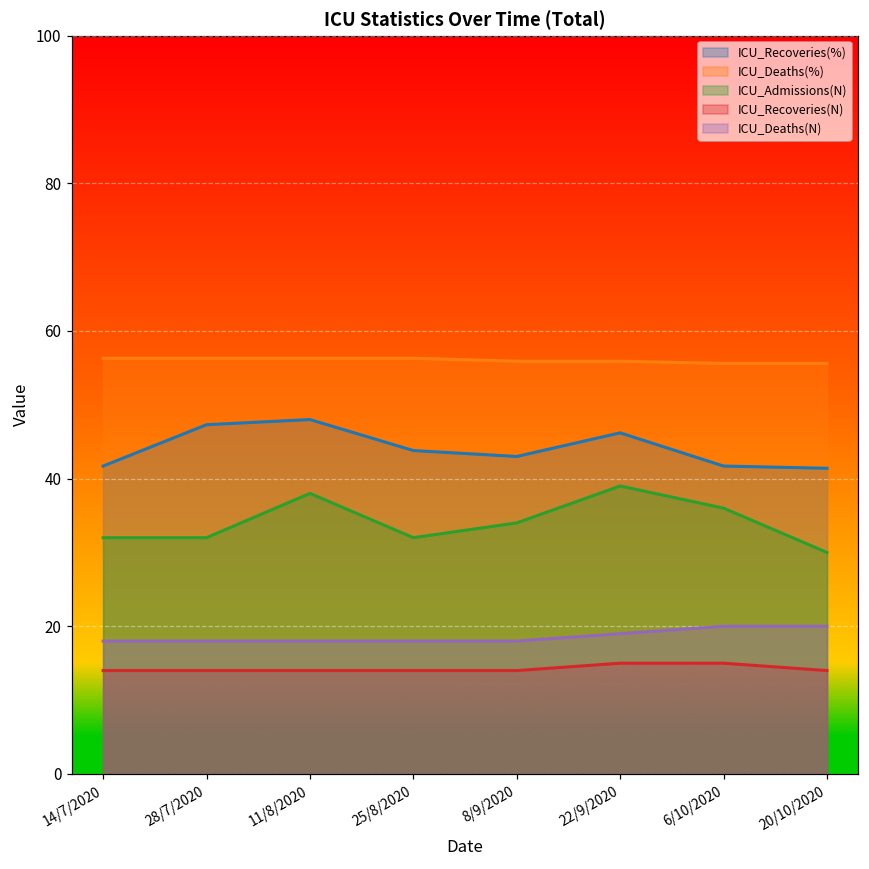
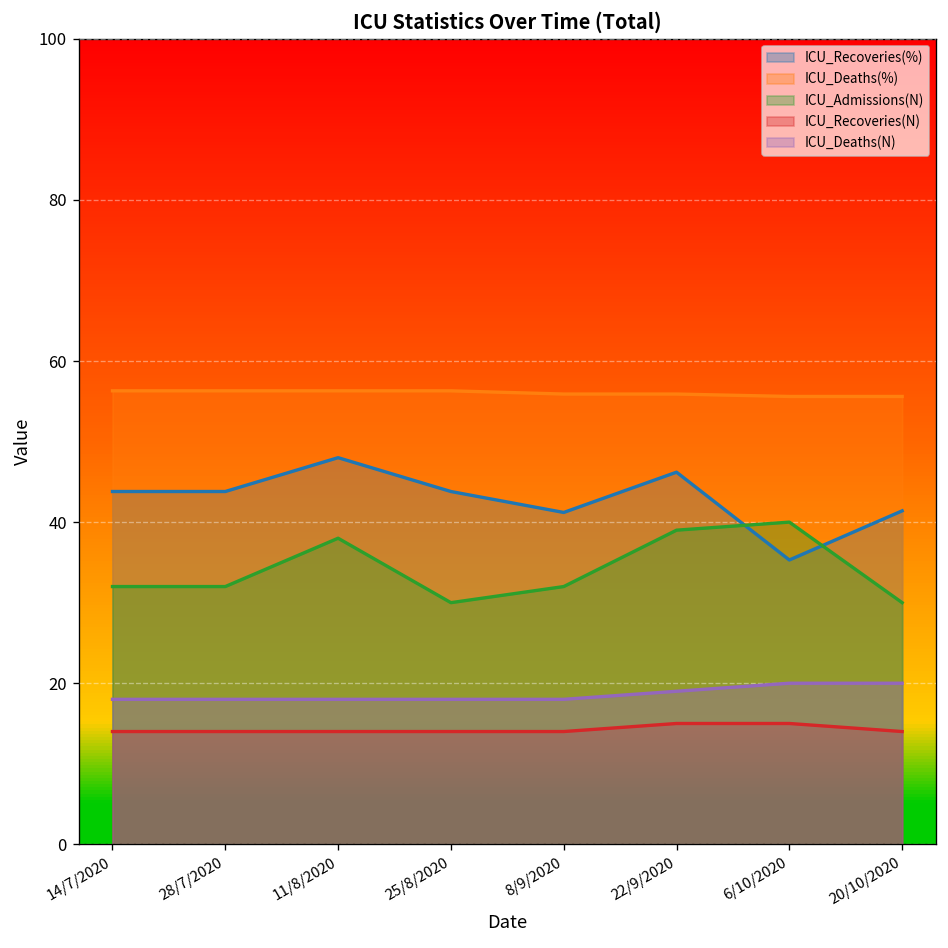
  {
    "ICU_Recoveries(%)": {
-     "14/7/2020": 42,
-     "28/7/2020": 47,
+     "14/7/2020": 44,
+     "28/7/2020": 44,
      "11/8/2020": 48,
      "25/8/2020": 44,
-     "8/9/2020": 43,
+     "8/9/2020": 41,
      "22/9/2020": 46,
-     "6/10/2020": 42,
+     "6/10/2020": 35,
      "20/10/2020": 41
    },
    "ICU_Admissions(N)": {
      "14/7/2020": 32,
      "28/7/2020": 32,
      "11/8/2020": 38,
-     "25/8/2020": 32,
-     "8/9/2020": 34,
+     "25/8/2020": 30,
+     "8/9/2020": 32,
      "22/9/2020": 39,
-     "6/10/2020": 36,
+     "6/10/2020": 40,
      "20/10/2020": 30
    },
    "ICU_Deaths(N)": {
      "14/7/2020": 18,
      "28/7/2020": 18,
      "11/8/2020": 18,
      "25/8/2020": 18,
      "8/9/2020": 18,
      "22/9/2020": 19,
      "6/10/2020": 20,
      "20/10/2020": 20
    }
  }
